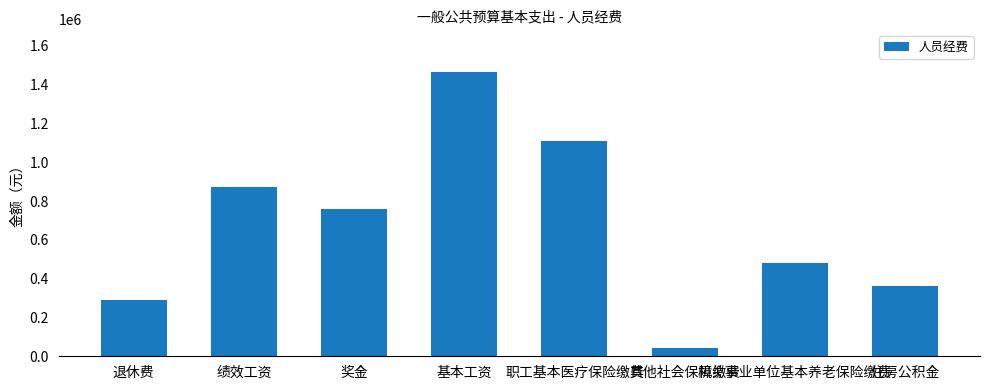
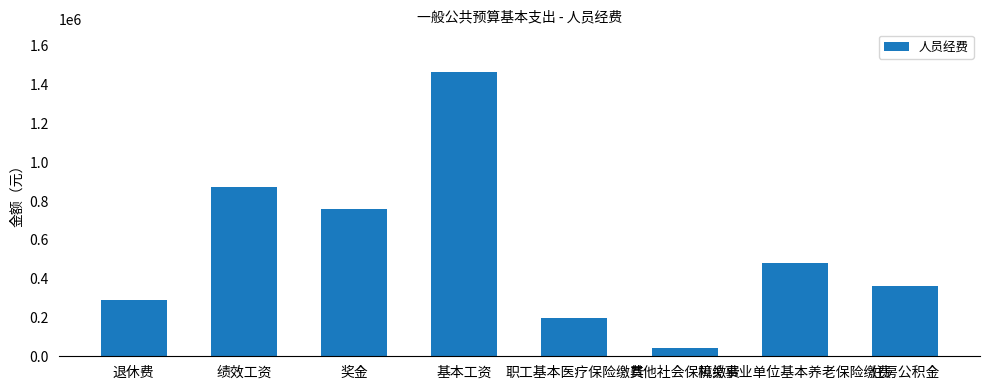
  {
    "退休费": 290000,
    "绩效工资": 870000,
    "奖金": 760000,
    "基本工资": 1460000,
-   "职工基本医疗保险缴费": 1110000
+   "职工基本医疗保险缴费": 200000
  }
